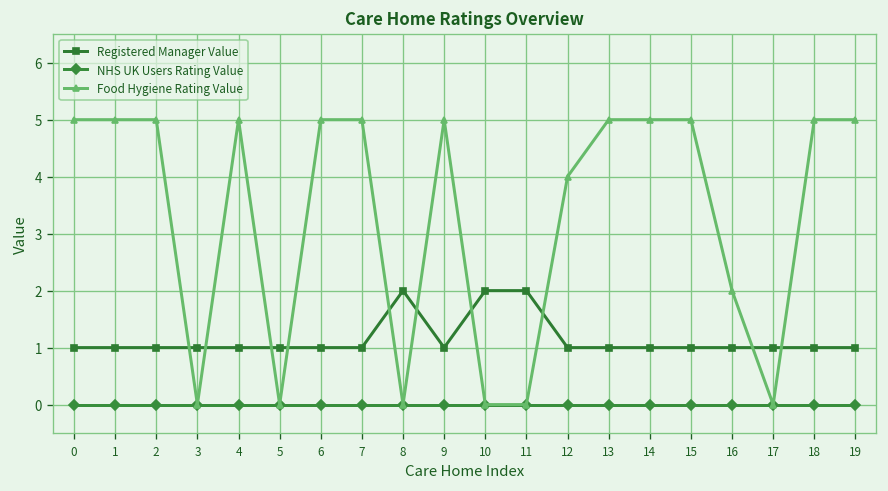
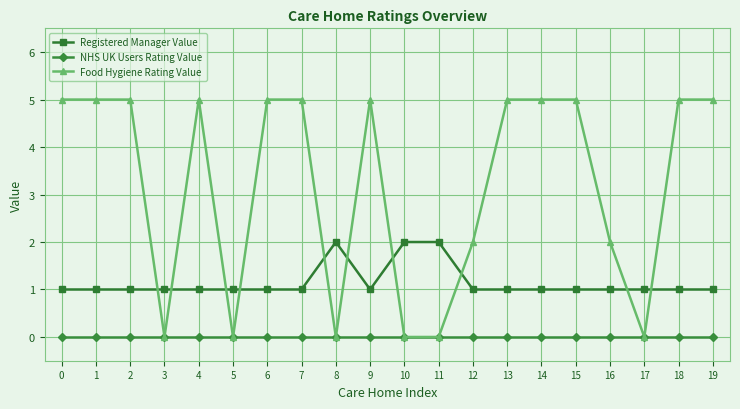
  {
    "Food Hygiene Rating Value": {
      "0": 5,
      "1": 5,
      "2": 5,
      "4": 5,
      "6": 5,
      "7": 5,
      "9": 5,
-     "12": 4,
+     "12": 2,
      "13": 5,
      "14": 5,
      "15": 5,
      "16": 2,
      "18": 5,
      "19": 5
    }
  }
